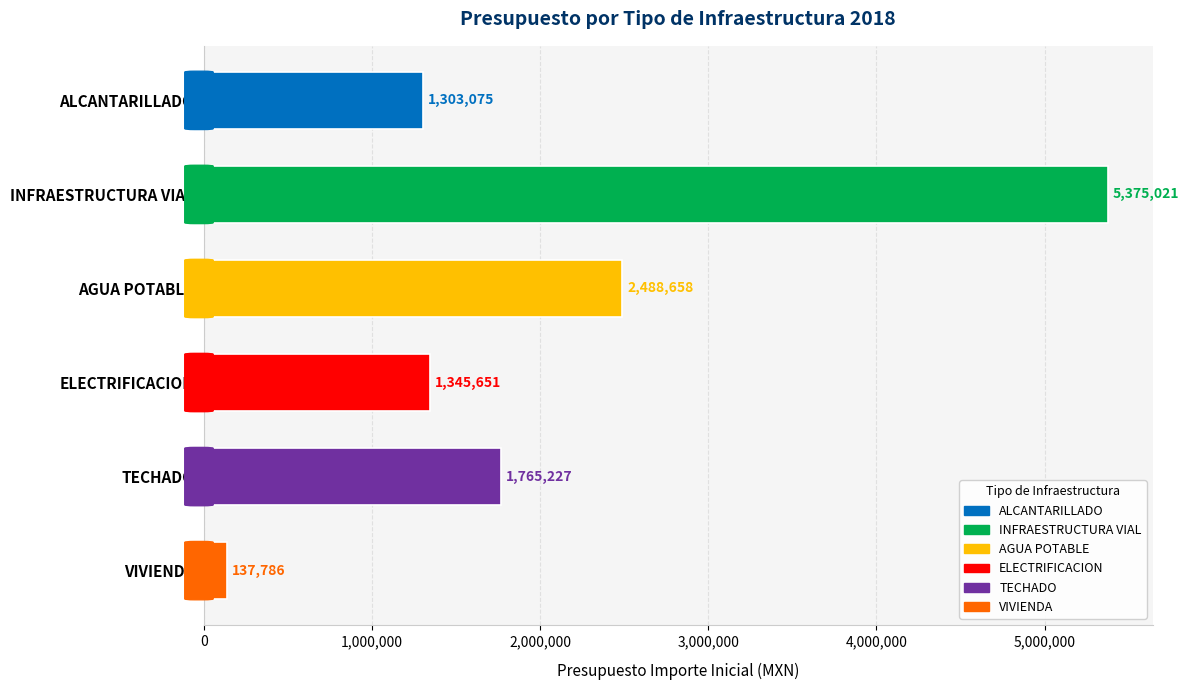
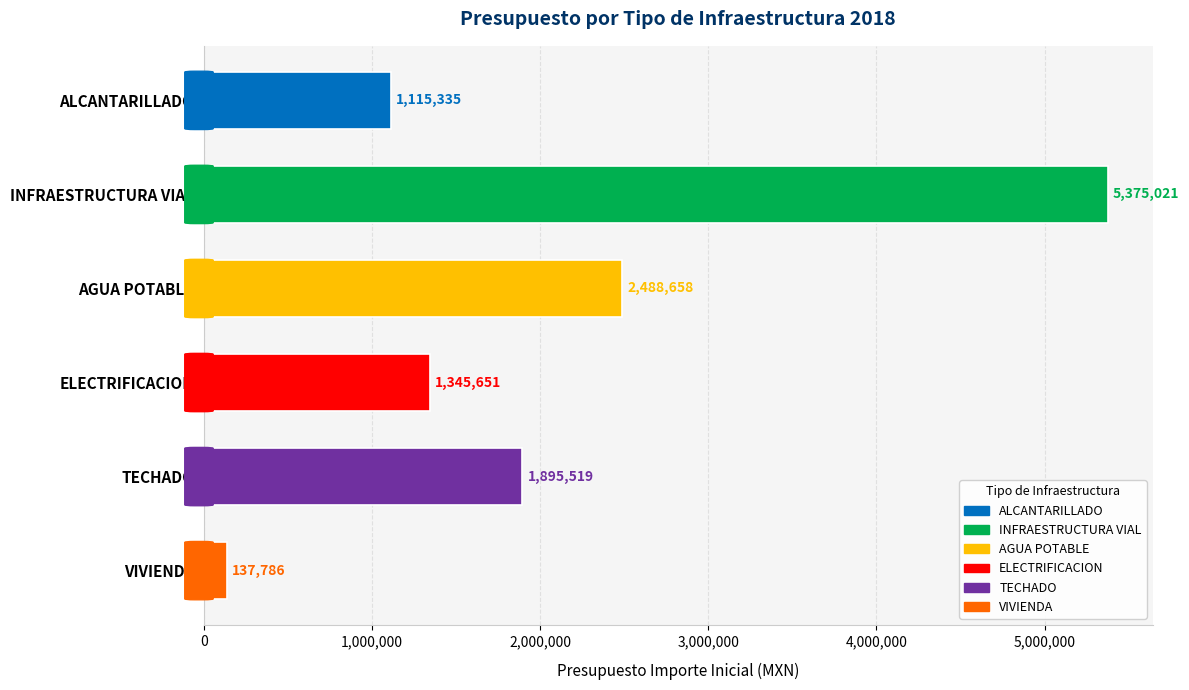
  {
-   "ALCANTARILLADO": "1,303,075",
+   "ALCANTARILLADO": "1,115,335",
    "INFRAESTRUCTURA VIAL": "5,375,021",
    "AGUA POTABLE": "2,488,658",
    "ELECTRIFICACION": "1,345,651",
-   "TECHADO": "1,765,227",
+   "TECHADO": "1,895,519",
    "VIVIENDA": "137,786"
  }
